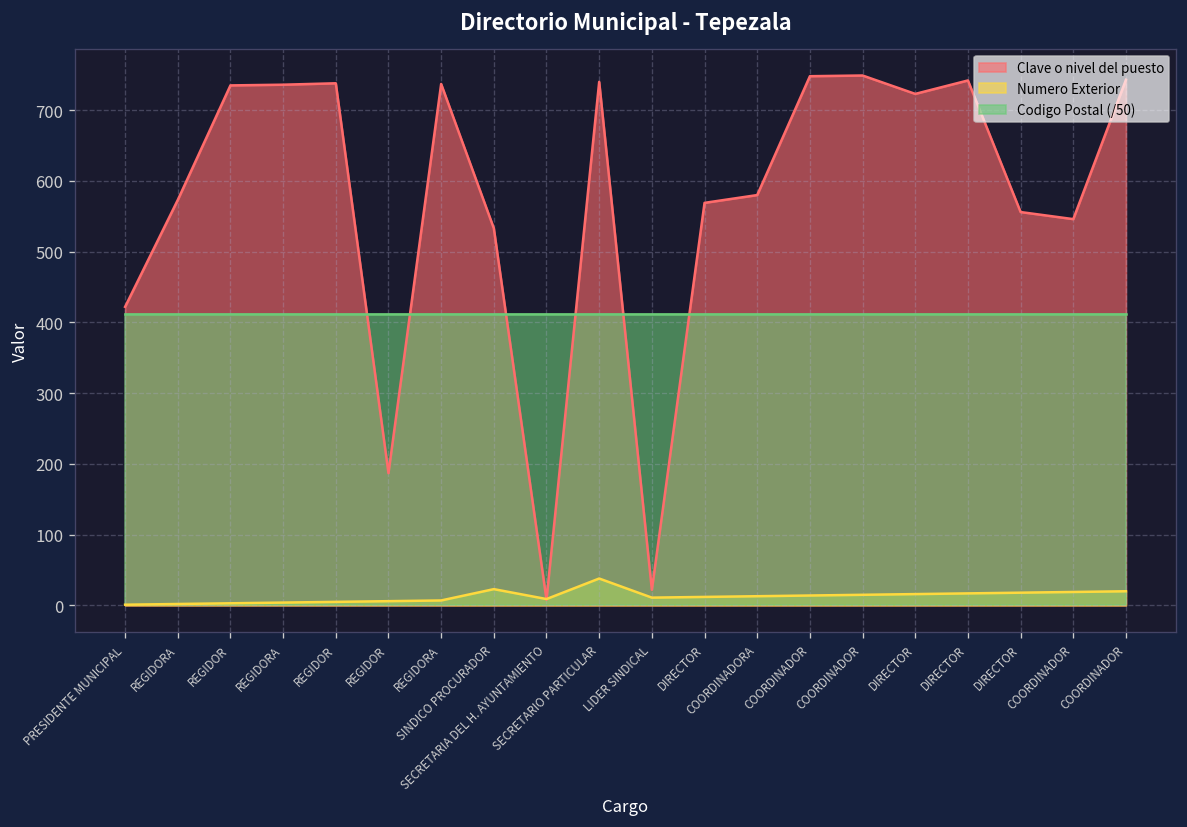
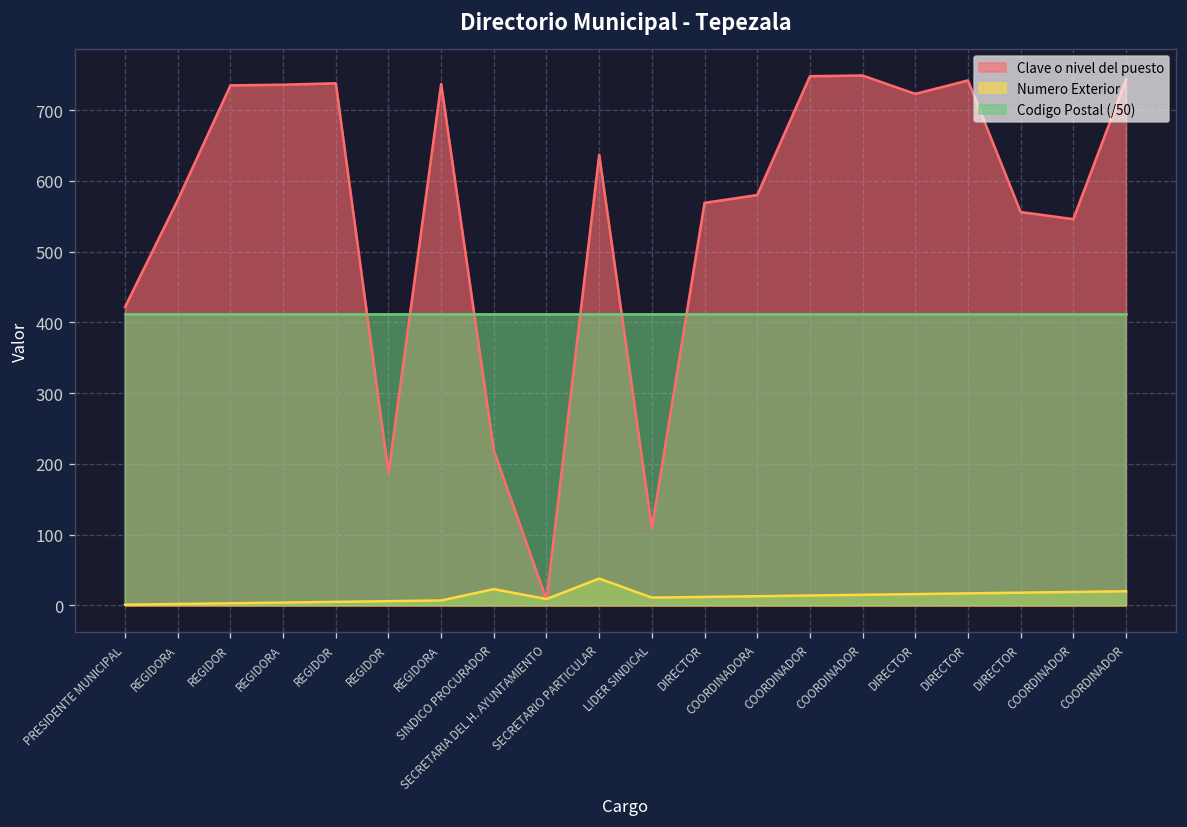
  {
    "Clave o nivel del puesto": {
      "PRESIDENTE MUNICIPAL": 420,
-     "SINDICO PROCURADOR": 530,
-     "SECRETARIO PARTICULAR": 740,
-     "LIDER SINDICAL": 20,
+     "SINDICO PROCURADOR": 220,
+     "SECRETARIO PARTICULAR": 640,
+     "LIDER SINDICAL": 110,
      "COORDINADORA": 580
    },
    "Numero Exterior": {
      "PRESIDENTE MUNICIPAL": 0,
      "SINDICO PROCURADOR": 20,
      "SECRETARIO PARTICULAR": 40,
      "LIDER SINDICAL": 10,
      "COORDINADORA": 10
    },
    "Codigo Postal (/50)": {
      "PRESIDENTE MUNICIPAL": 410,
      "SINDICO PROCURADOR": 410,
      "SECRETARIA DEL H. AYUNTAMIENTO": 410,
      "SECRETARIO PARTICULAR": 410,
      "LIDER SINDICAL": 410,
      "COORDINADORA": 410
    }
  }
